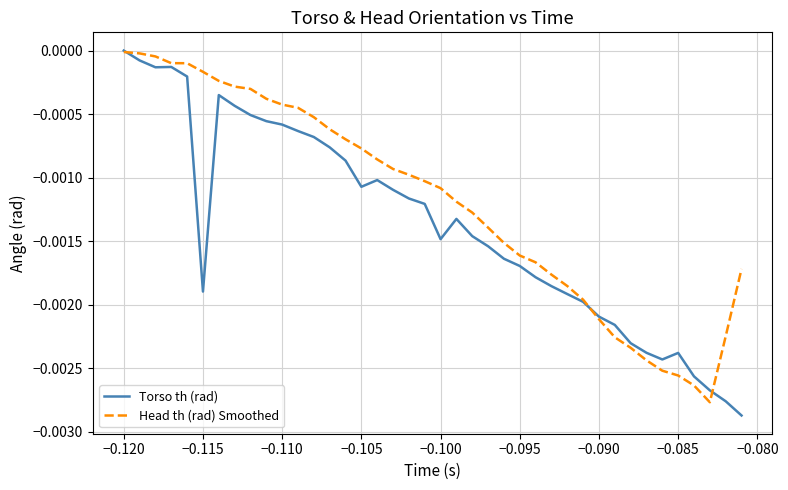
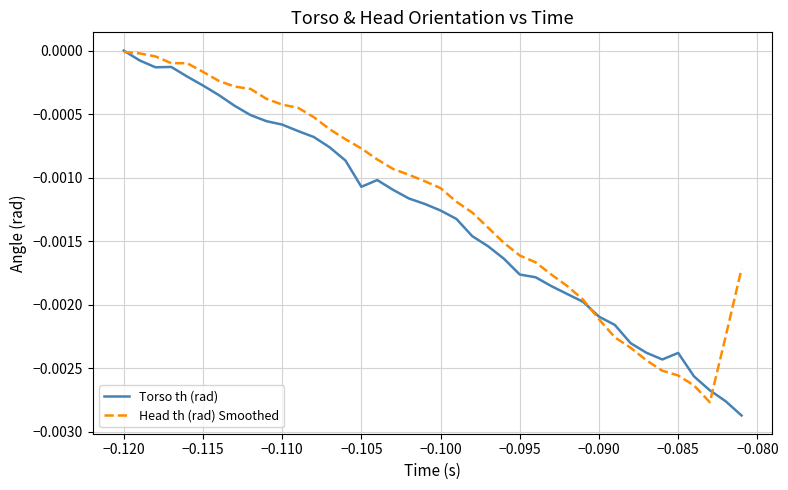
  {
    "Torso th (rad)": {
-     "−0.115": -0.00190,
+     "−0.115": -0.00027,
      "−0.110": -0.00058,
      "−0.105": -0.00107,
-     "−0.100": -0.00148,
-     "−0.095": -0.00170,
+     "−0.100": -0.00126,
+     "−0.095": -0.00176,
      "−0.090": -0.00209,
      "−0.085": -0.00238
    },
    "Head th (rad) Smoothed": {
      "−0.115": -0.00017,
      "−0.110": -0.00043,
      "−0.105": -0.00077,
      "−0.100": -0.00108,
      "−0.095": -0.00161,
      "−0.090": -0.00211,
      "−0.085": -0.00256
    }
  }
